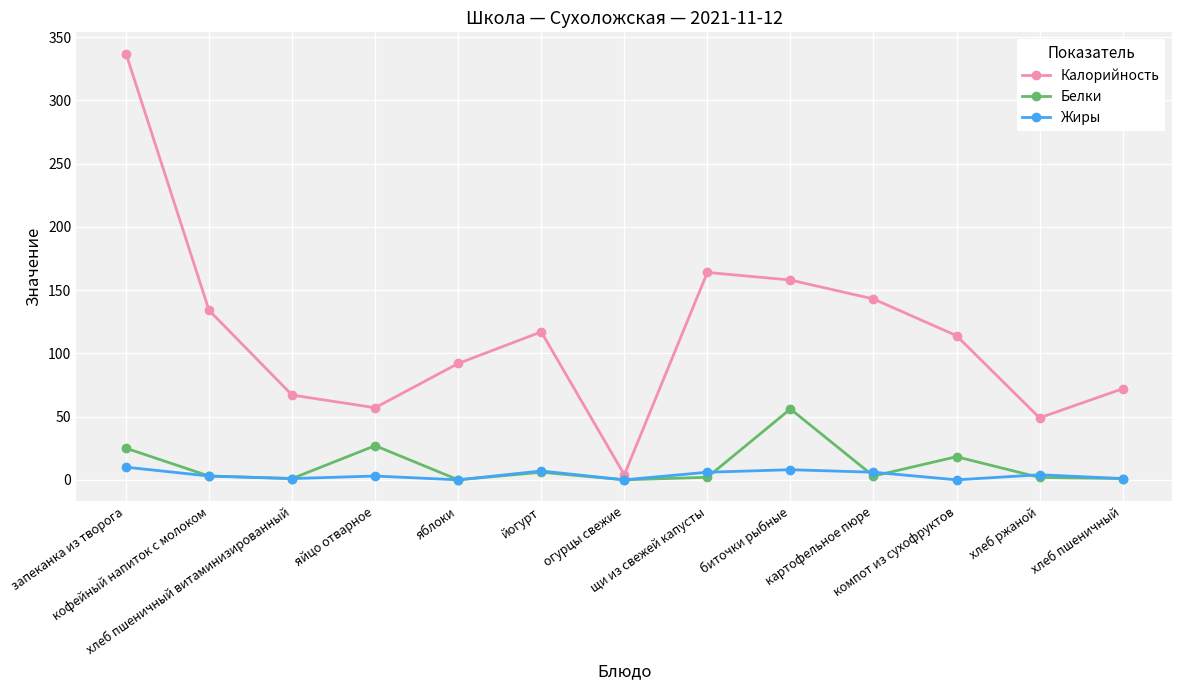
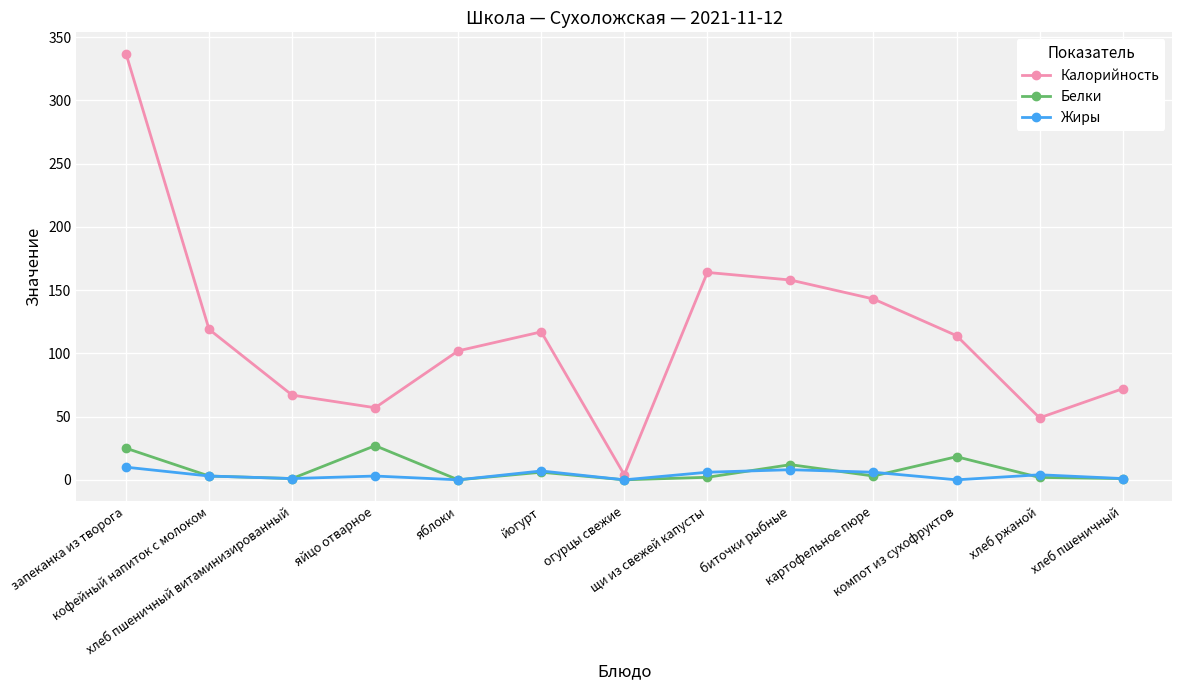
  {
    "Калорийность": {
      "запеканка из творога": 337,
-     "кофейный напиток с молоком": 134,
+     "кофейный напиток с молоком": 119,
      "хлеб пшеничный витаминизированный": 67,
      "яйцо отварное": 57,
-     "яблоки": 92,
+     "яблоки": 102,
      "йогурт": 117,
      "огурцы свежие": 4,
      "щи из свежей капусты": 164,
      "биточки рыбные": 158,
      "картофельное пюре": 143,
      "компот из сухофруктов": 114,
      "хлеб ржаной": 49,
      "хлеб пшеничный": 72
    },
    "Белки": {
      "запеканка из творога": 25,
      "яйцо отварное": 27,
      "щи из свежей капусты": 2,
-     "биточки рыбные": 56,
+     "биточки рыбные": 12,
      "картофельное пюре": 3,
      "компот из сухофруктов": 18,
      "хлеб ржаной": 2
    },
    "Жиры": {
      "запеканка из творога": 10,
      "яйцо отварное": 3,
      "щи из свежей капусты": 6,
      "биточки рыбные": 8,
      "картофельное пюре": 6,
      "компот из сухофруктов": 0,
      "хлеб ржаной": 4
    }
  }
